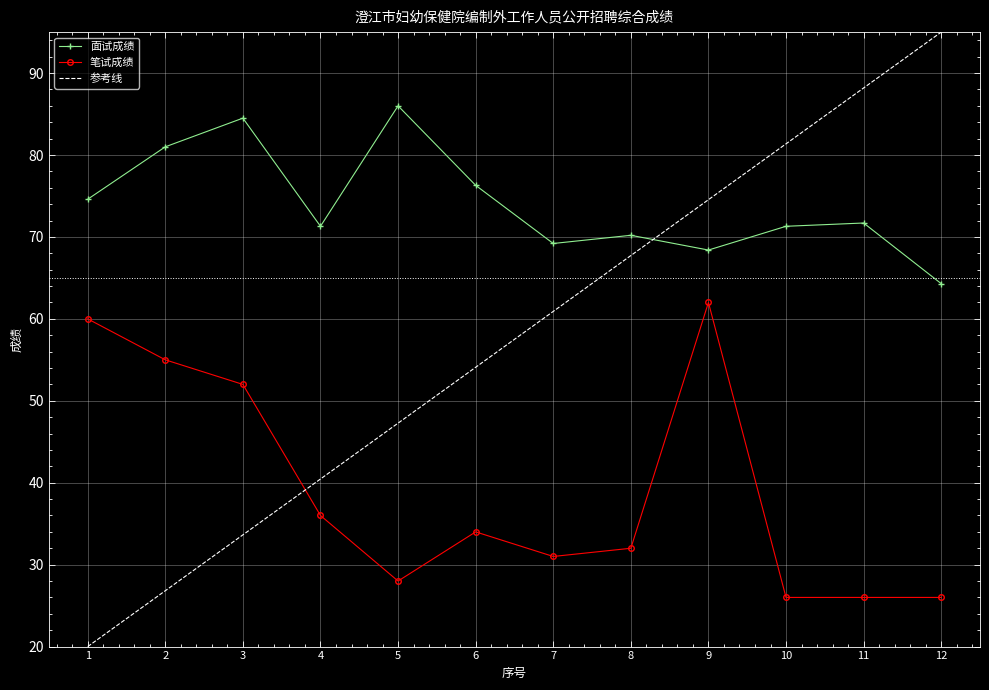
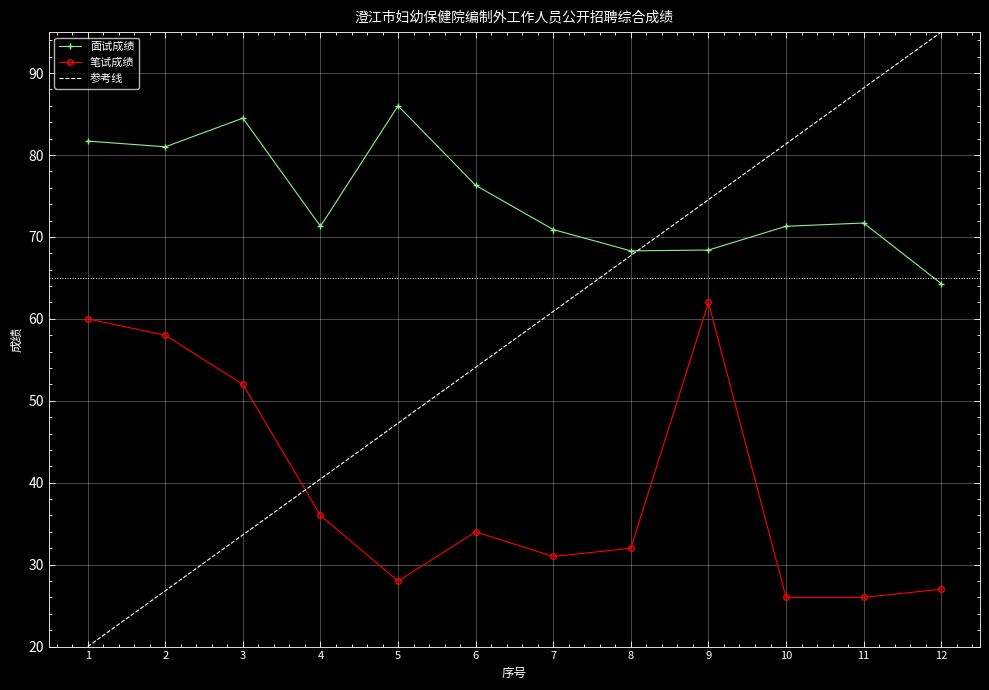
  {
    "面试成绩": {
-     "1": 75,
+     "1": 82,
      "2": 81,
      "3": 85,
      "4": 71,
      "5": 86,
      "6": 76,
-     "7": 69,
-     "8": 70,
+     "7": 71,
+     "8": 68,
      "9": 68,
      "10": 71,
      "11": 72,
      "12": 64
    },
    "笔试成绩": {
      "1": 60,
-     "2": 55,
+     "2": 58,
      "3": 52,
      "4": 36,
      "5": 28,
      "6": 34,
      "7": 31,
      "8": 32,
      "9": 62,
      "10": 26,
      "11": 26,
-     "12": 26
+     "12": 27
    },
    "参考线": {
      "1": 20,
      "12": 95
    }
  }
